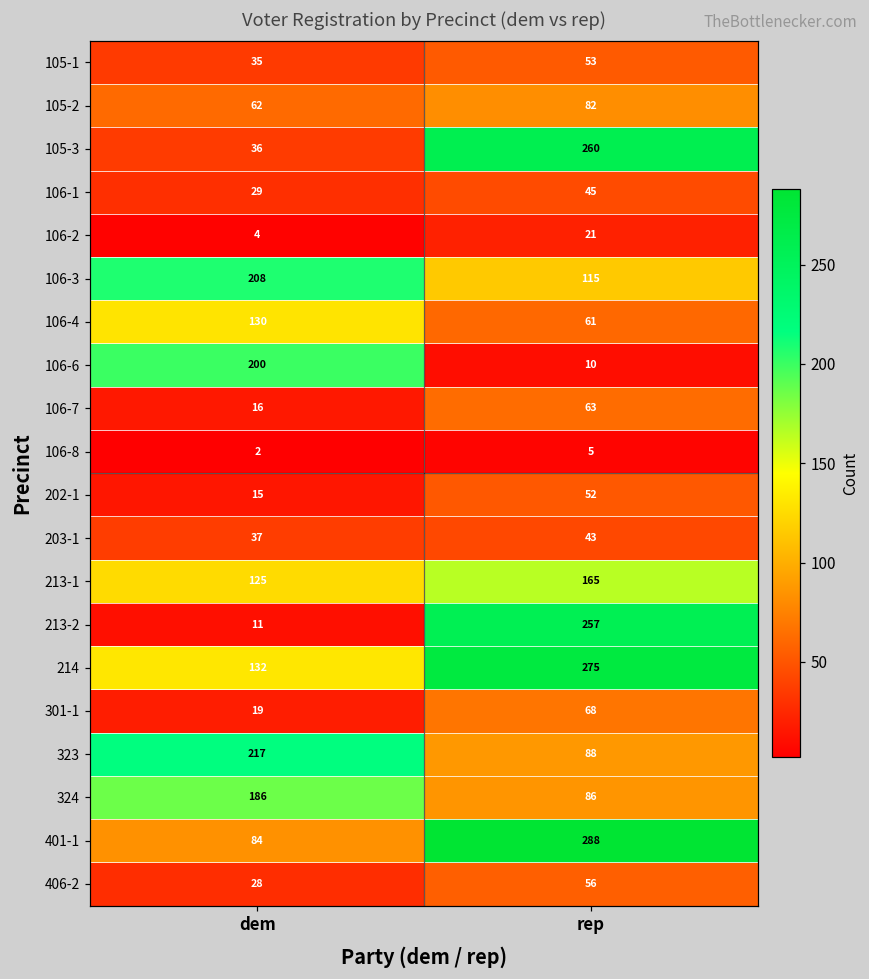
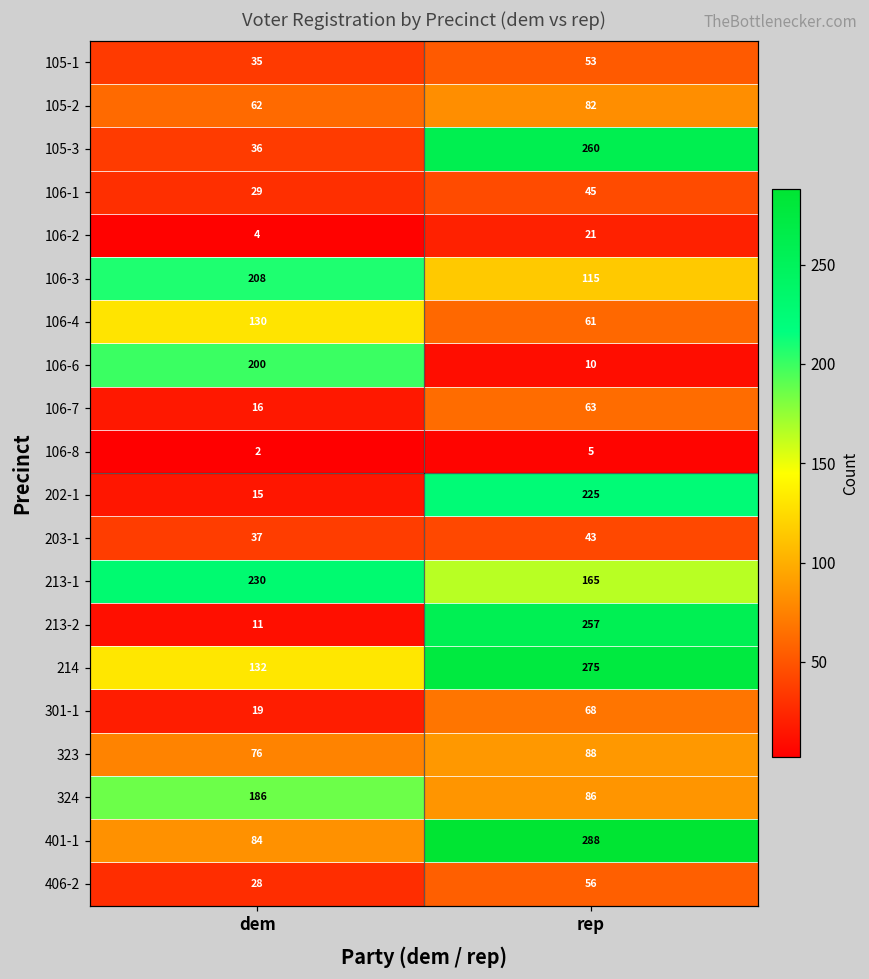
  {
    "105-1": {
      "dem": 35,
      "rep": 53
    },
    "105-2": {
      "dem": 62,
      "rep": 82
    },
    "105-3": {
      "dem": 36,
      "rep": 260
    },
    "106-1": {
      "dem": 29,
      "rep": 45
    },
    "106-2": {
      "dem": 4,
      "rep": 21
    },
    "106-3": {
      "dem": 208,
      "rep": 115
    },
    "106-4": {
      "dem": 130,
      "rep": 61
    },
    "106-6": {
      "dem": 200,
      "rep": 10
    },
    "106-7": {
      "dem": 16,
      "rep": 63
    },
    "106-8": {
      "dem": 2,
      "rep": 5
    },
    "202-1": {
      "dem": 15,
-     "rep": 52
+     "rep": 225
    },
    "203-1": {
      "dem": 37,
      "rep": 43
    },
    "213-1": {
-     "dem": 125,
+     "dem": 230,
      "rep": 165
    },
    "213-2": {
      "dem": 11,
      "rep": 257
    },
    "214": {
      "dem": 132,
      "rep": 275
    },
    "301-1": {
      "dem": 19,
      "rep": 68
    },
    "323": {
-     "dem": 217,
+     "dem": 76,
      "rep": 88
    },
    "324": {
      "dem": 186,
      "rep": 86
    },
    "401-1": {
      "dem": 84,
      "rep": 288
    },
    "406-2": {
      "dem": 28,
      "rep": 56
    }
  }
